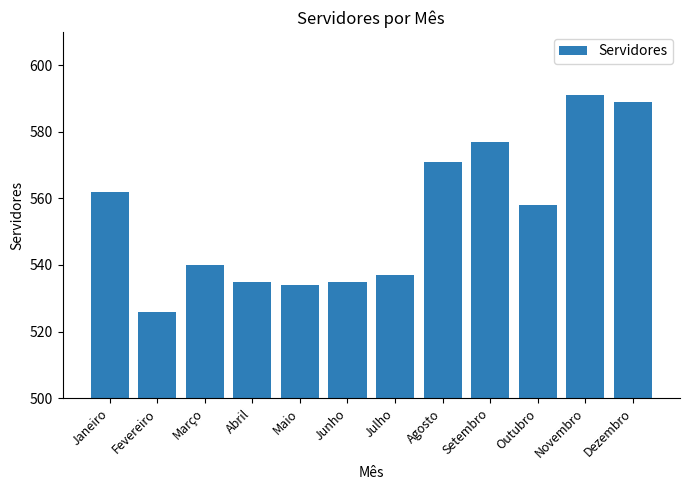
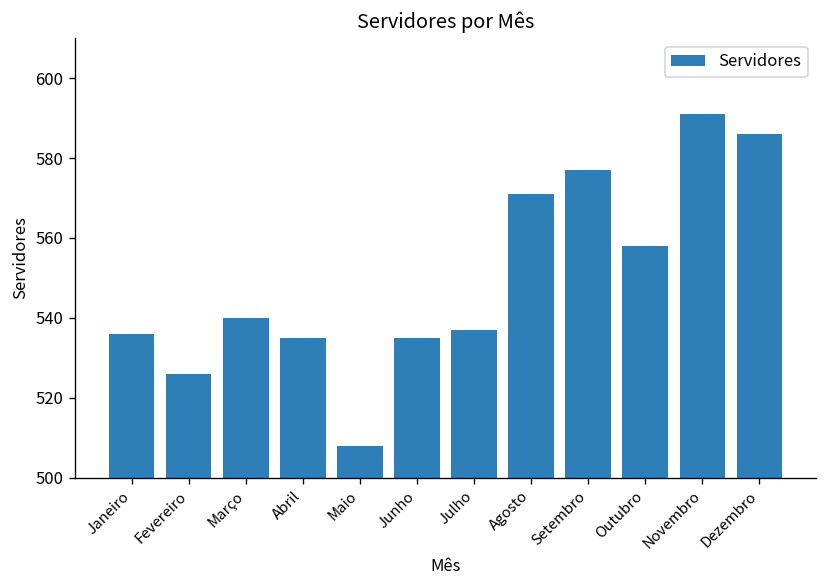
  {
-   "Janeiro": 562,
+   "Janeiro": 536,
    "Fevereiro": 526,
    "Março": 540,
    "Abril": 535,
-   "Maio": 534,
+   "Maio": 508,
    "Junho": 535,
    "Julho": 537,
    "Agosto": 571,
    "Setembro": 577,
    "Outubro": 558,
    "Novembro": 591,
-   "Dezembro": 589
+   "Dezembro": 586
  }
